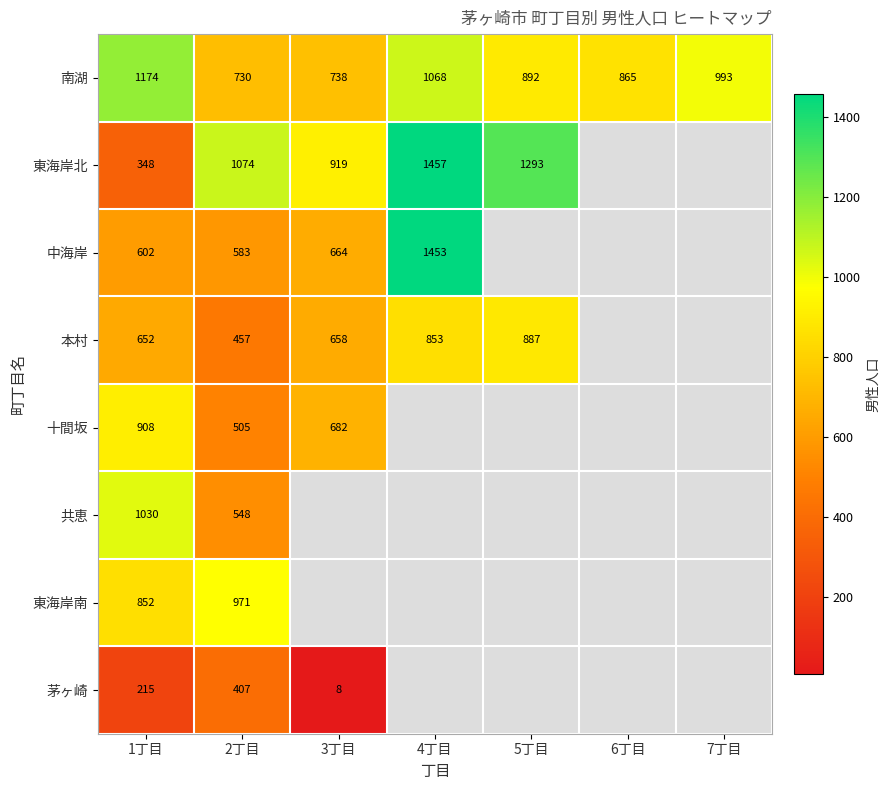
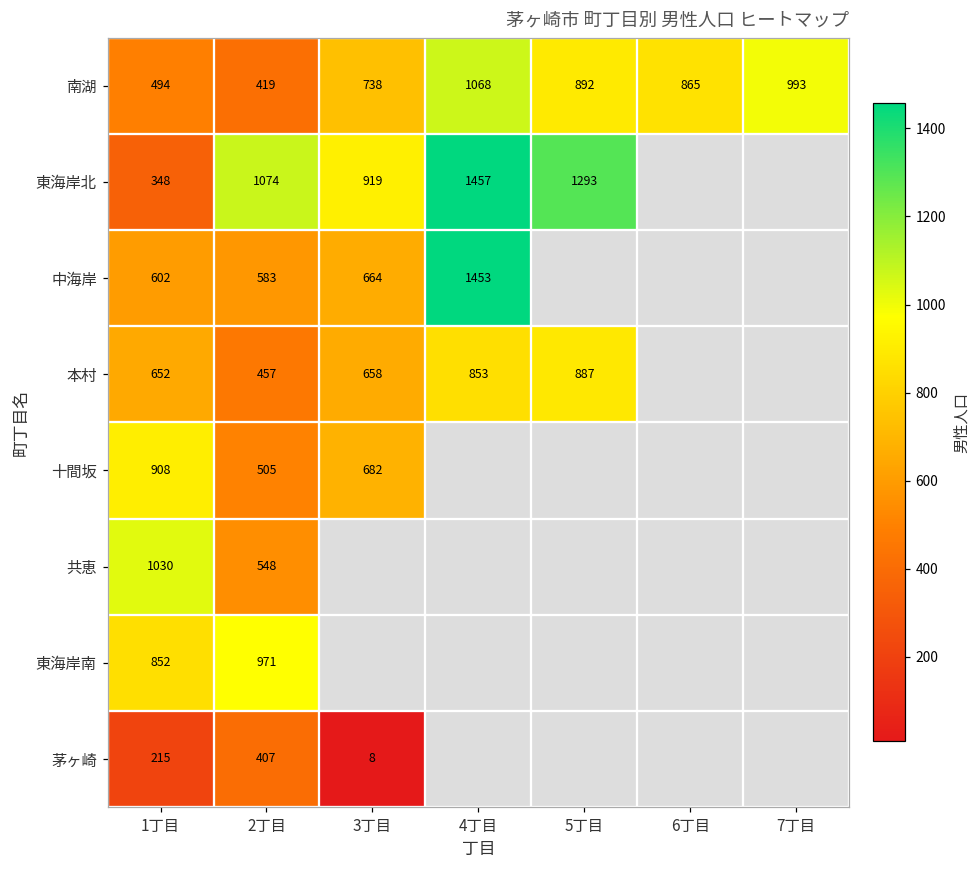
  {
    "南湖": {
-     "1丁目": 1174,
-     "2丁目": 730,
+     "1丁目": 494,
+     "2丁目": 419,
      "3丁目": 738,
      "4丁目": 1068,
      "5丁目": 892,
      "6丁目": 865,
      "7丁目": 993
    },
    "東海岸北": {
      "1丁目": 348,
      "2丁目": 1074,
      "3丁目": 919,
      "4丁目": 1457,
      "5丁目": 1293
    },
    "中海岸": {
      "1丁目": 602,
      "2丁目": 583,
      "3丁目": 664,
      "4丁目": 1453
    },
    "本村": {
      "1丁目": 652,
      "2丁目": 457,
      "3丁目": 658,
      "4丁目": 853,
      "5丁目": 887
    },
    "十間坂": {
      "1丁目": 908,
      "2丁目": 505,
      "3丁目": 682
    },
    "共恵": {
      "1丁目": 1030,
      "2丁目": 548
    },
    "東海岸南": {
      "1丁目": 852,
      "2丁目": 971
    },
    "茅ヶ崎": {
      "1丁目": 215,
      "2丁目": 407,
      "3丁目": 8
    }
  }
